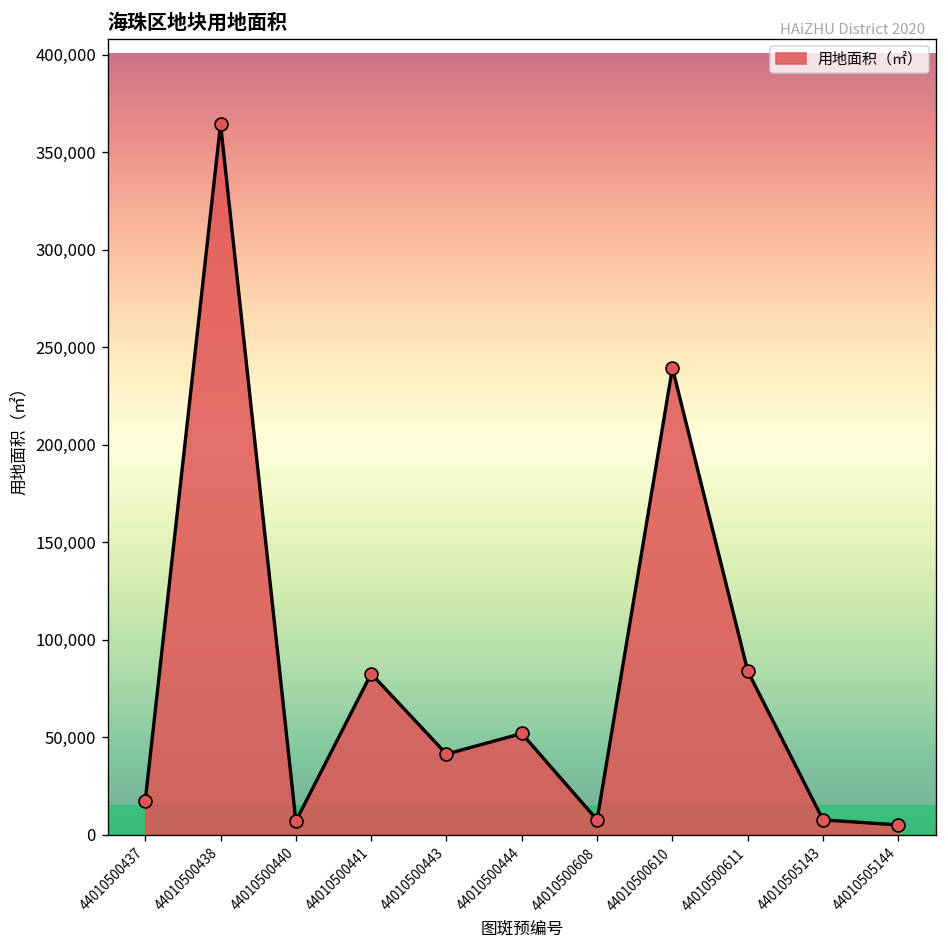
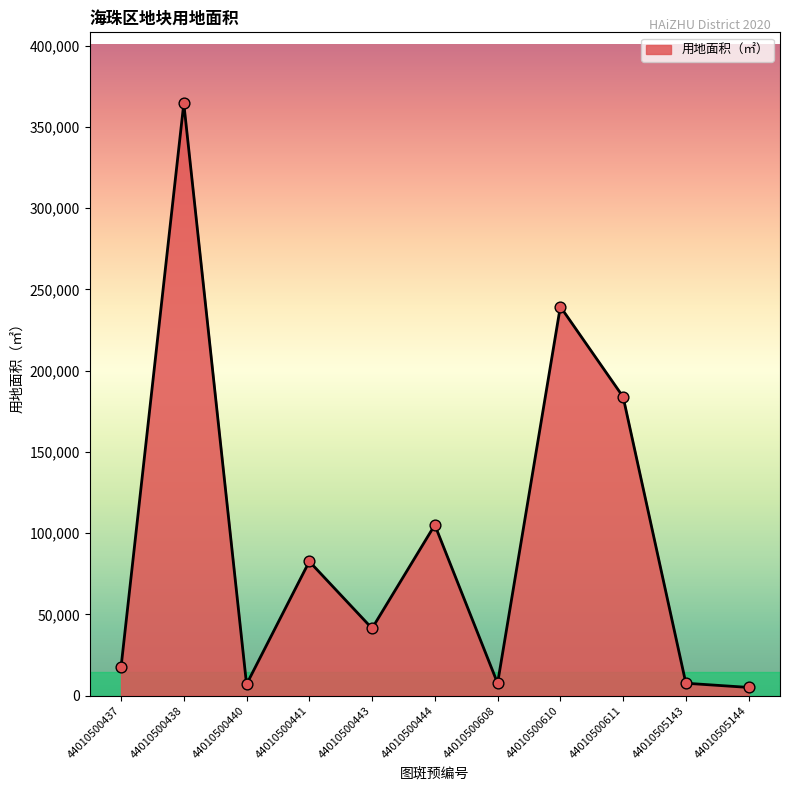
  {
    "44010500437": "17,000",
    "44010500438": "365,000",
    "44010500441": "83,000",
    "44010500443": "41,000",
-   "44010500444": "52,000",
+   "44010500444": "105,000",
    "44010500610": "239,000",
-   "44010500611": "84,000"
+   "44010500611": "184,000"
  }
